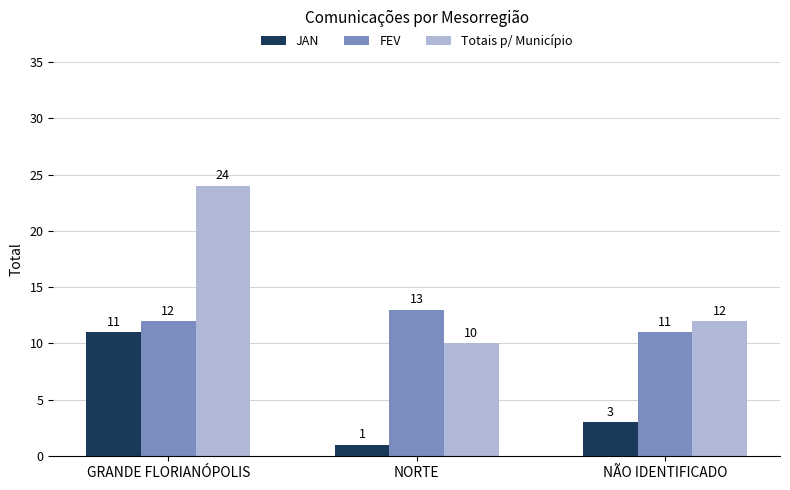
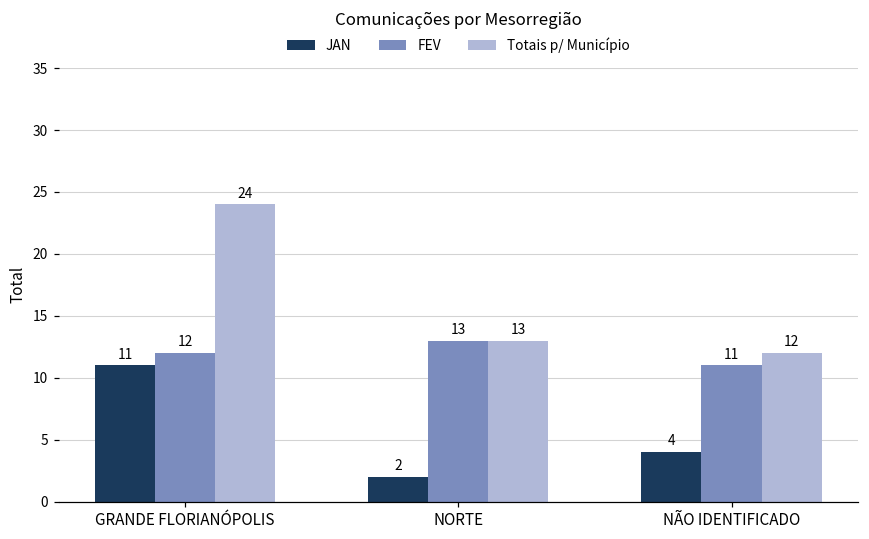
  {
    "JAN": {
      "GRANDE FLORIANÓPOLIS": 11,
-     "NORTE": 1,
-     "NÃO IDENTIFICADO": 3
+     "NORTE": 2,
+     "NÃO IDENTIFICADO": 4
    },
    "FEV": {
      "GRANDE FLORIANÓPOLIS": 12,
      "NORTE": 13,
      "NÃO IDENTIFICADO": 11
    },
    "Totais p/ Município": {
      "GRANDE FLORIANÓPOLIS": 24,
-     "NORTE": 10,
+     "NORTE": 13,
      "NÃO IDENTIFICADO": 12
    }
  }
